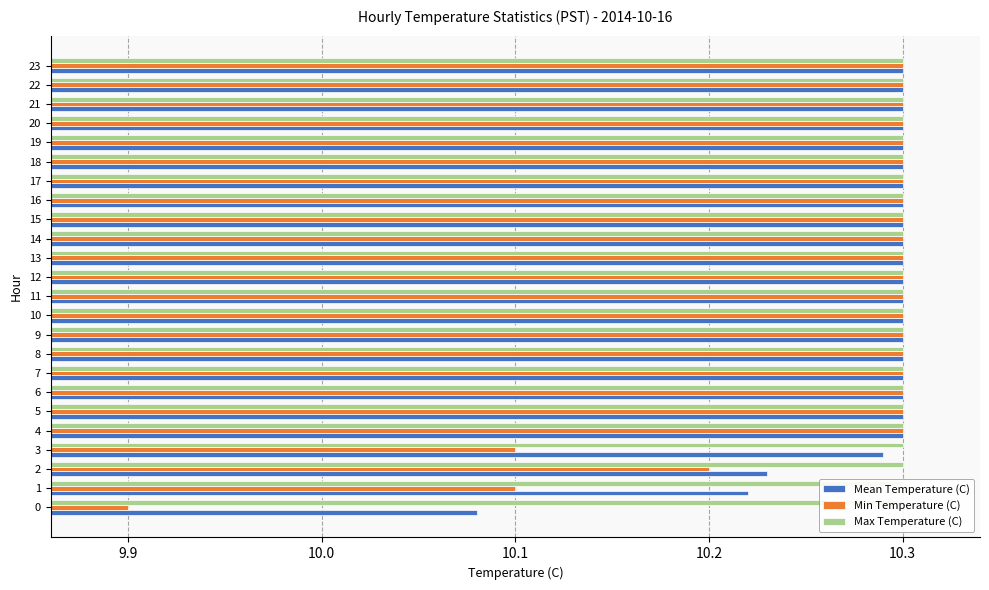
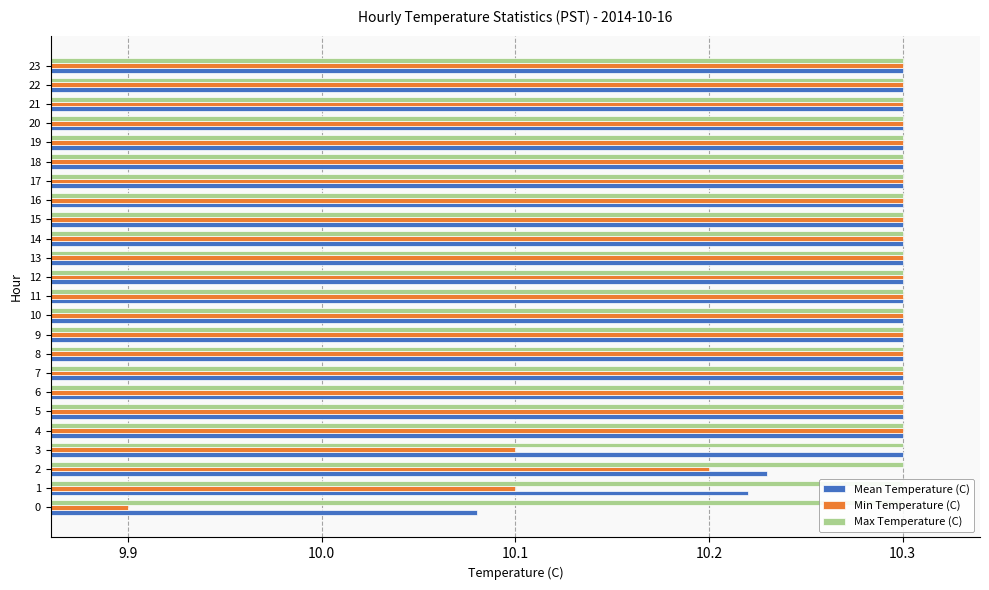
  {
    "Mean Temperature (C)": {
      "23": 10.30,
      "22": 10.30,
      "21": 10.30,
      "20": 10.30,
      "19": 10.30,
      "18": 10.30,
      "17": 10.30,
      "16": 10.30,
      "15": 10.30,
      "14": 10.30,
      "13": 10.30,
      "12": 10.30,
      "11": 10.30,
      "10": 10.30,
      "9": 10.30,
      "8": 10.30,
      "7": 10.30,
      "6": 10.30,
      "5": 10.30,
      "4": 10.30,
-     "3": 10.29,
+     "3": 10.30,
      "2": 10.23,
      "1": 10.22,
      "0": 10.08
    },
    "Min Temperature (C)": {
      "23": 10.30,
      "22": 10.30,
      "21": 10.30,
      "20": 10.30,
      "19": 10.30,
      "18": 10.30,
      "17": 10.30,
      "16": 10.30,
      "15": 10.30,
      "14": 10.30,
      "13": 10.30,
      "12": 10.30,
      "11": 10.30,
      "10": 10.30,
      "9": 10.30,
      "8": 10.30,
      "7": 10.30,
      "6": 10.30,
      "5": 10.30,
      "4": 10.30,
      "3": 10.10,
      "2": 10.20,
      "1": 10.10,
      "0": 9.90
    },
    "Max Temperature (C)": {
      "23": 10.30,
      "22": 10.30,
      "21": 10.30,
      "20": 10.30,
      "19": 10.30,
      "18": 10.30,
      "17": 10.30,
      "16": 10.30,
      "15": 10.30,
      "14": 10.30,
      "13": 10.30,
      "12": 10.30,
      "11": 10.30,
      "10": 10.30,
      "9": 10.30,
      "8": 10.30,
      "7": 10.30,
      "6": 10.30,
      "5": 10.30,
      "4": 10.30,
      "3": 10.30,
      "2": 10.30
    }
  }
